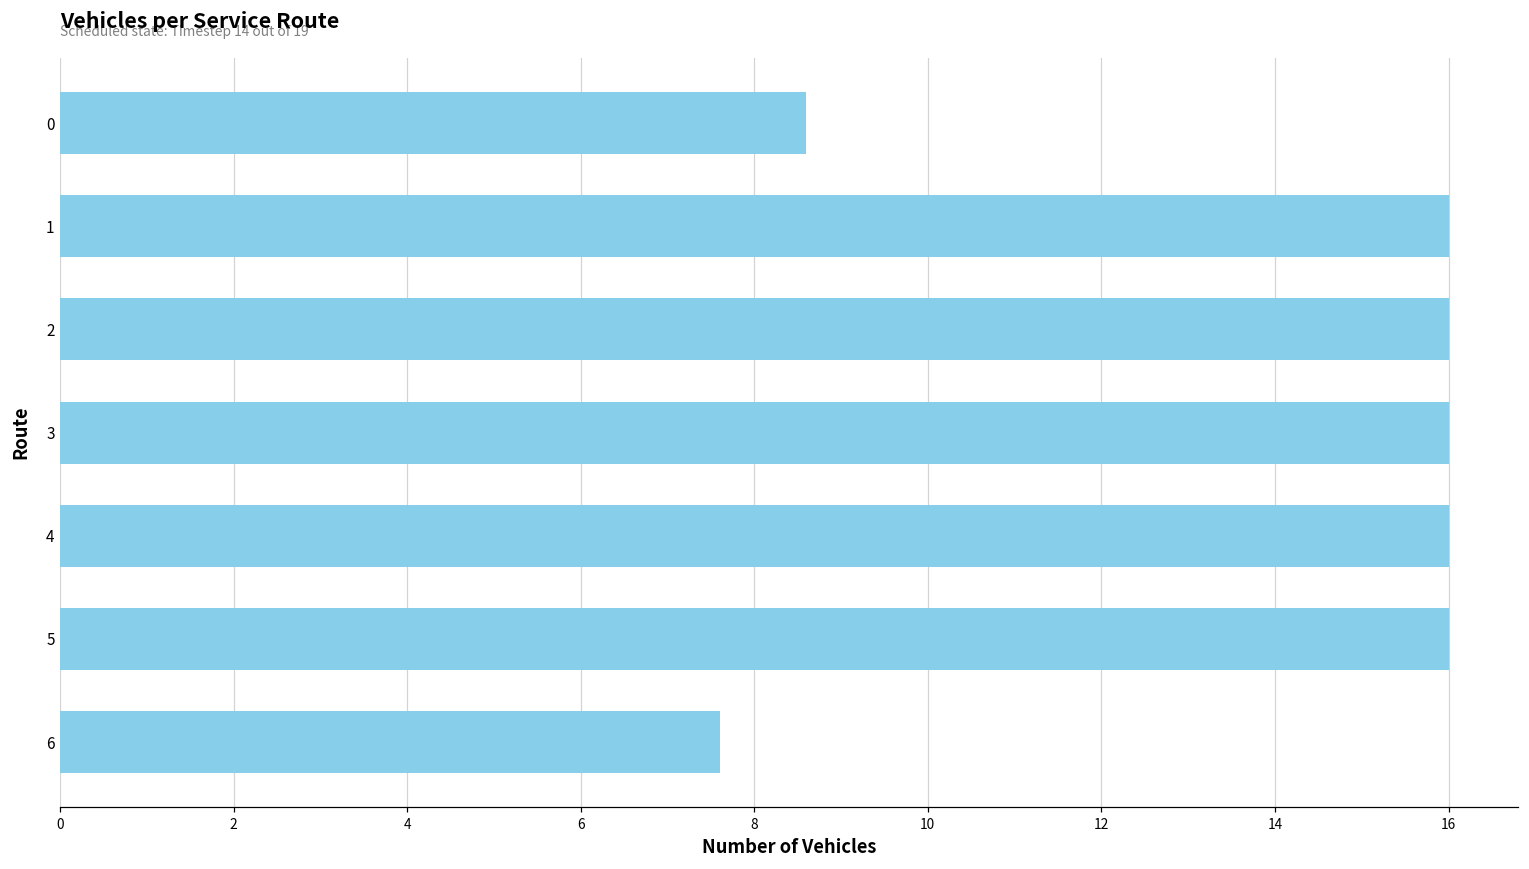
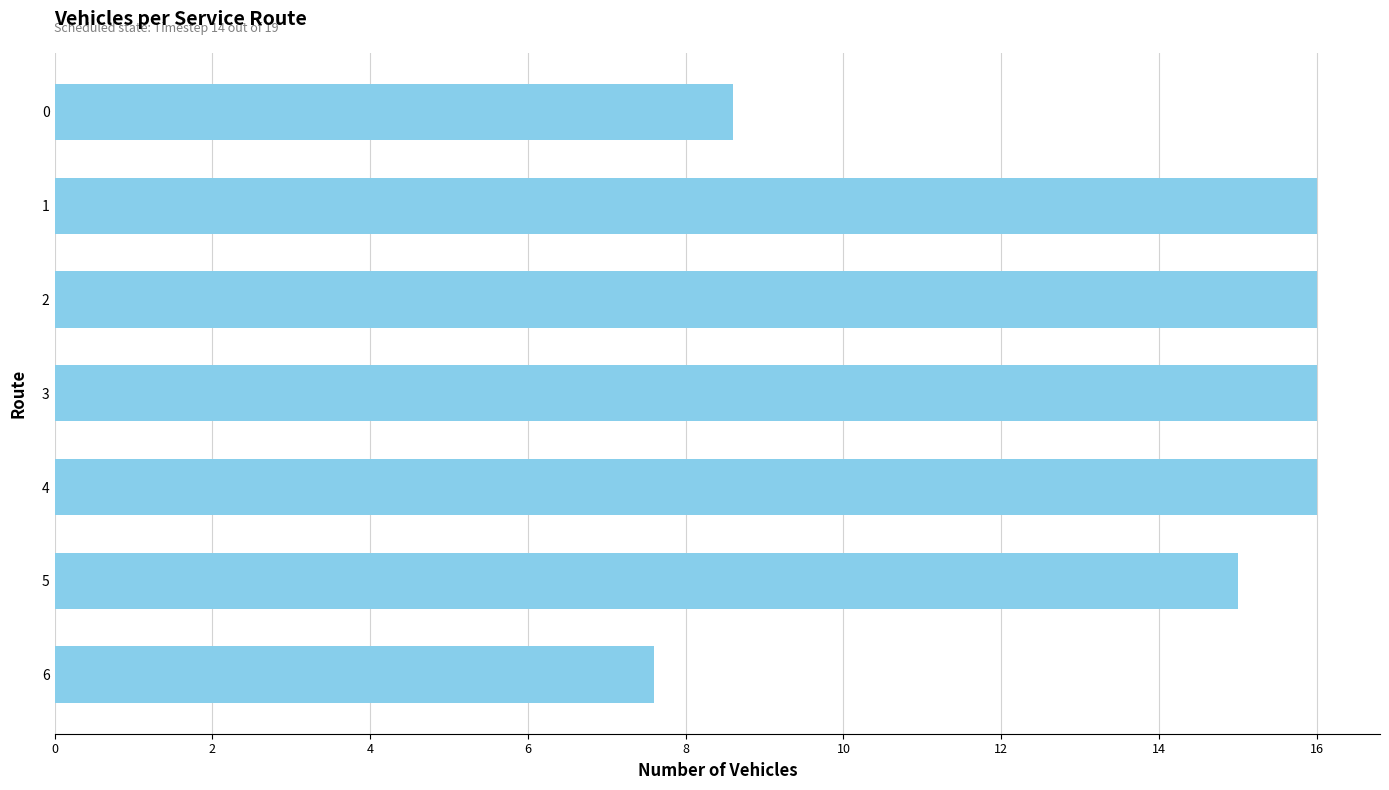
  {
    "0": 8.6,
    "1": 16,
    "2": 16,
    "3": 16,
    "4": 16,
-   "5": 16,
+   "5": 15,
    "6": 7.6
  }
